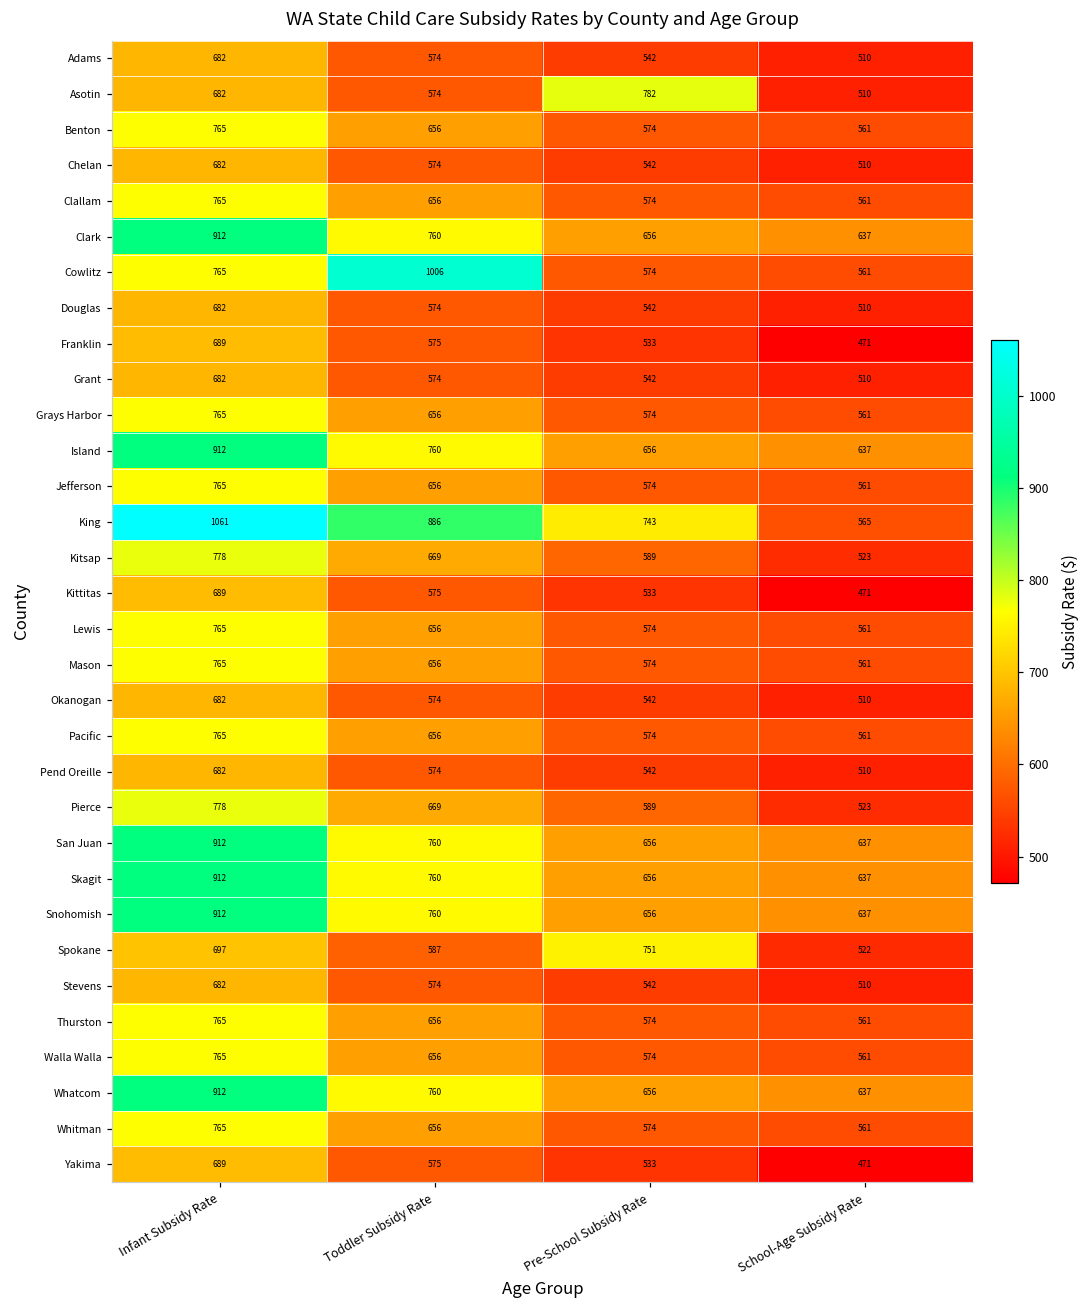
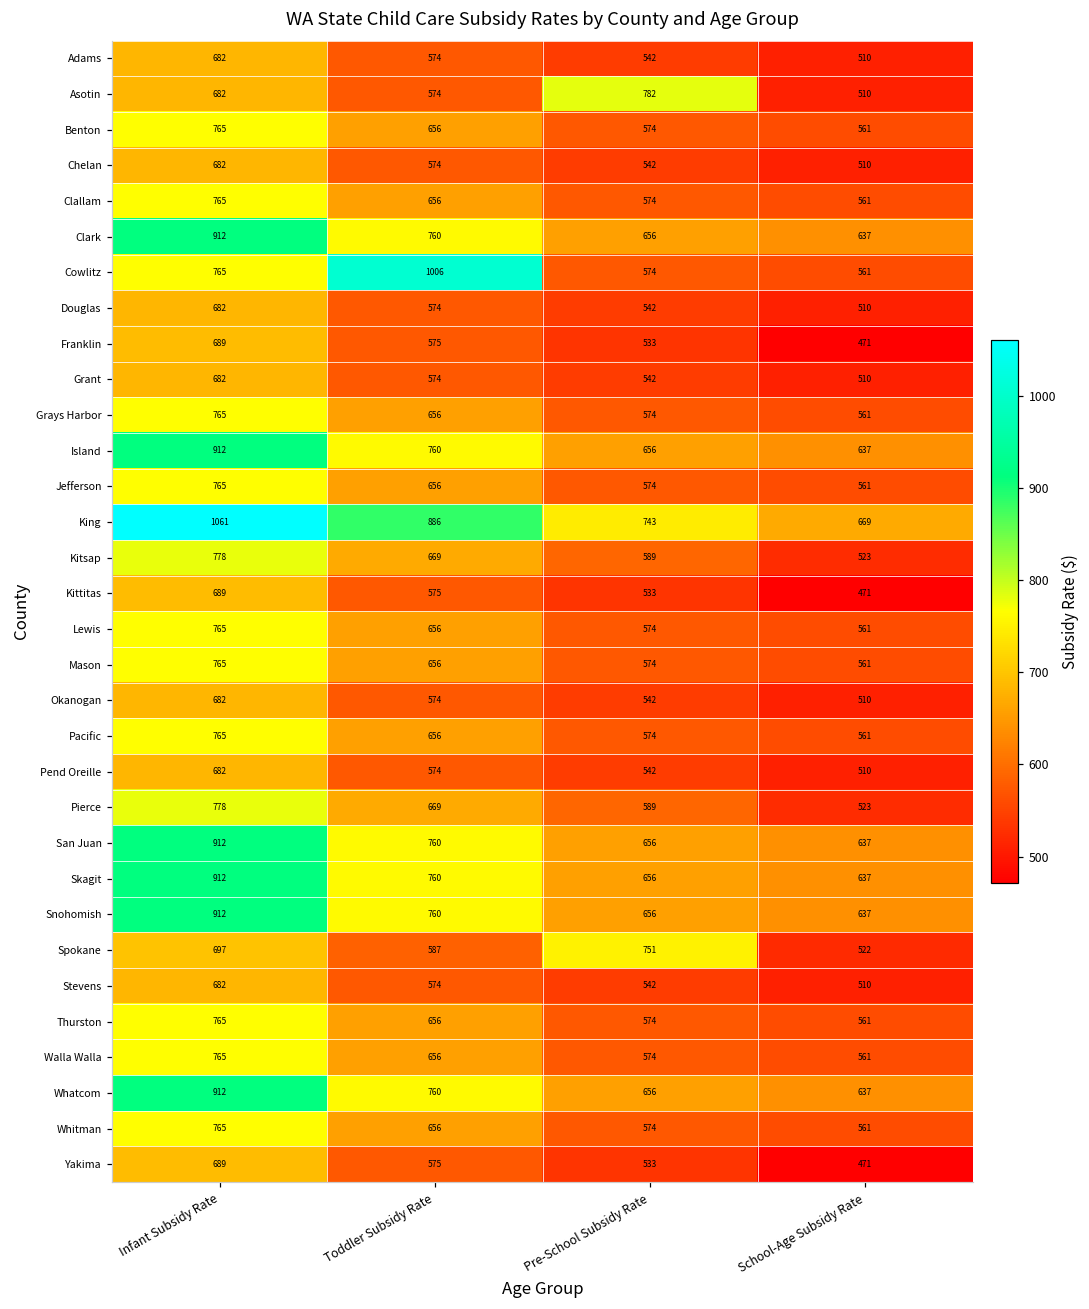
  {
    "Adams": {
      "Infant Subsidy Rate": 682,
      "Toddler Subsidy Rate": 574,
      "Pre-School Subsidy Rate": 542,
      "School-Age Subsidy Rate": 510
    },
    "Asotin": {
      "Infant Subsidy Rate": 682,
      "Toddler Subsidy Rate": 574,
      "Pre-School Subsidy Rate": 782,
      "School-Age Subsidy Rate": 510
    },
    "Benton": {
      "Infant Subsidy Rate": 765,
      "Toddler Subsidy Rate": 656,
      "Pre-School Subsidy Rate": 574,
      "School-Age Subsidy Rate": 561
    },
    "Chelan": {
      "Infant Subsidy Rate": 682,
      "Toddler Subsidy Rate": 574,
      "Pre-School Subsidy Rate": 542,
      "School-Age Subsidy Rate": 510
    },
    "Clallam": {
      "Infant Subsidy Rate": 765,
      "Toddler Subsidy Rate": 656,
      "Pre-School Subsidy Rate": 574,
      "School-Age Subsidy Rate": 561
    },
    "Clark": {
      "Infant Subsidy Rate": 912,
      "Toddler Subsidy Rate": 760,
      "Pre-School Subsidy Rate": 656,
      "School-Age Subsidy Rate": 637
    },
    "Cowlitz": {
      "Infant Subsidy Rate": 765,
      "Toddler Subsidy Rate": 1006,
      "Pre-School Subsidy Rate": 574,
      "School-Age Subsidy Rate": 561
    },
    "Douglas": {
      "Infant Subsidy Rate": 682,
      "Toddler Subsidy Rate": 574,
      "Pre-School Subsidy Rate": 542,
      "School-Age Subsidy Rate": 510
    },
    "Franklin": {
      "Infant Subsidy Rate": 689,
      "Toddler Subsidy Rate": 575,
      "Pre-School Subsidy Rate": 533,
      "School-Age Subsidy Rate": 471
    },
    "Grant": {
      "Infant Subsidy Rate": 682,
      "Toddler Subsidy Rate": 574,
      "Pre-School Subsidy Rate": 542,
      "School-Age Subsidy Rate": 510
    },
    "Grays Harbor": {
      "Infant Subsidy Rate": 765,
      "Toddler Subsidy Rate": 656,
      "Pre-School Subsidy Rate": 574,
      "School-Age Subsidy Rate": 561
    },
    "Island": {
      "Infant Subsidy Rate": 912,
      "Toddler Subsidy Rate": 760,
      "Pre-School Subsidy Rate": 656,
      "School-Age Subsidy Rate": 637
    },
    "Jefferson": {
      "Infant Subsidy Rate": 765,
      "Toddler Subsidy Rate": 656,
      "Pre-School Subsidy Rate": 574,
      "School-Age Subsidy Rate": 561
    },
    "King": {
      "Infant Subsidy Rate": 1061,
      "Toddler Subsidy Rate": 886,
      "Pre-School Subsidy Rate": 743,
-     "School-Age Subsidy Rate": 565
+     "School-Age Subsidy Rate": 669
    },
    "Kitsap": {
      "Infant Subsidy Rate": 778,
      "Toddler Subsidy Rate": 669,
      "Pre-School Subsidy Rate": 589,
      "School-Age Subsidy Rate": 523
    },
    "Kittitas": {
      "Infant Subsidy Rate": 689,
      "Toddler Subsidy Rate": 575,
      "Pre-School Subsidy Rate": 533,
      "School-Age Subsidy Rate": 471
    },
    "Lewis": {
      "Infant Subsidy Rate": 765,
      "Toddler Subsidy Rate": 656,
      "Pre-School Subsidy Rate": 574,
      "School-Age Subsidy Rate": 561
    },
    "Mason": {
      "Infant Subsidy Rate": 765,
      "Toddler Subsidy Rate": 656,
      "Pre-School Subsidy Rate": 574,
      "School-Age Subsidy Rate": 561
    },
    "Okanogan": {
      "Infant Subsidy Rate": 682,
      "Toddler Subsidy Rate": 574,
      "Pre-School Subsidy Rate": 542,
      "School-Age Subsidy Rate": 510
    },
    "Pacific": {
      "Infant Subsidy Rate": 765,
      "Toddler Subsidy Rate": 656,
      "Pre-School Subsidy Rate": 574,
      "School-Age Subsidy Rate": 561
    },
    "Pend Oreille": {
      "Infant Subsidy Rate": 682,
      "Toddler Subsidy Rate": 574,
      "Pre-School Subsidy Rate": 542,
      "School-Age Subsidy Rate": 510
    },
    "Pierce": {
      "Infant Subsidy Rate": 778,
      "Toddler Subsidy Rate": 669,
      "Pre-School Subsidy Rate": 589,
      "School-Age Subsidy Rate": 523
    },
    "San Juan": {
      "Infant Subsidy Rate": 912,
      "Toddler Subsidy Rate": 760,
      "Pre-School Subsidy Rate": 656,
      "School-Age Subsidy Rate": 637
    },
    "Skagit": {
      "Infant Subsidy Rate": 912,
      "Toddler Subsidy Rate": 760,
      "Pre-School Subsidy Rate": 656,
      "School-Age Subsidy Rate": 637
    },
    "Snohomish": {
      "Infant Subsidy Rate": 912,
      "Toddler Subsidy Rate": 760,
      "Pre-School Subsidy Rate": 656,
      "School-Age Subsidy Rate": 637
    },
    "Spokane": {
      "Infant Subsidy Rate": 697,
      "Toddler Subsidy Rate": 587,
      "Pre-School Subsidy Rate": 751,
      "School-Age Subsidy Rate": 522
    },
    "Stevens": {
      "Infant Subsidy Rate": 682,
      "Toddler Subsidy Rate": 574,
      "Pre-School Subsidy Rate": 542,
      "School-Age Subsidy Rate": 510
    },
    "Thurston": {
      "Infant Subsidy Rate": 765,
      "Toddler Subsidy Rate": 656,
      "Pre-School Subsidy Rate": 574,
      "School-Age Subsidy Rate": 561
    },
    "Walla Walla": {
      "Infant Subsidy Rate": 765,
      "Toddler Subsidy Rate": 656,
      "Pre-School Subsidy Rate": 574,
      "School-Age Subsidy Rate": 561
    },
    "Whatcom": {
      "Infant Subsidy Rate": 912,
      "Toddler Subsidy Rate": 760,
      "Pre-School Subsidy Rate": 656,
      "School-Age Subsidy Rate": 637
    },
    "Whitman": {
      "Infant Subsidy Rate": 765,
      "Toddler Subsidy Rate": 656,
      "Pre-School Subsidy Rate": 574,
      "School-Age Subsidy Rate": 561
    },
    "Yakima": {
      "Infant Subsidy Rate": 689,
      "Toddler Subsidy Rate": 575,
      "Pre-School Subsidy Rate": 533,
      "School-Age Subsidy Rate": 471
    }
  }
